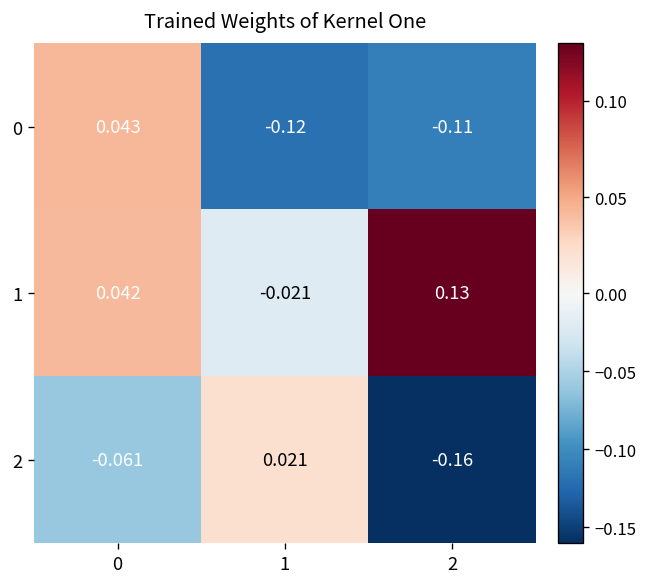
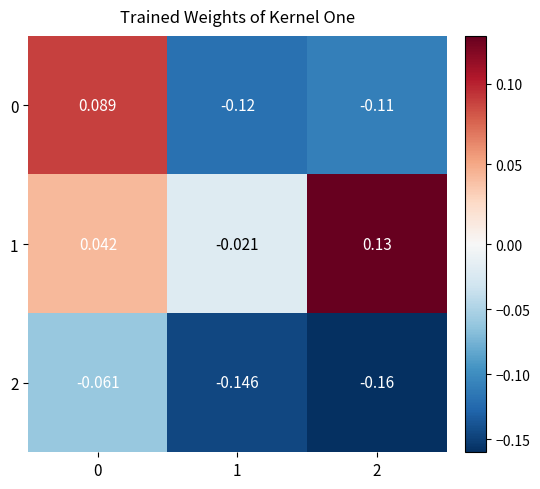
  {
    "0": {
-     "0": 0.043,
+     "0": 0.089,
      "1": -0.12,
      "2": -0.11
    },
    "1": {
      "0": 0.042,
      "1": -0.021,
      "2": 0.13
    },
    "2": {
      "0": -0.061,
-     "1": 0.021,
+     "1": -0.146,
      "2": -0.16
    }
  }
